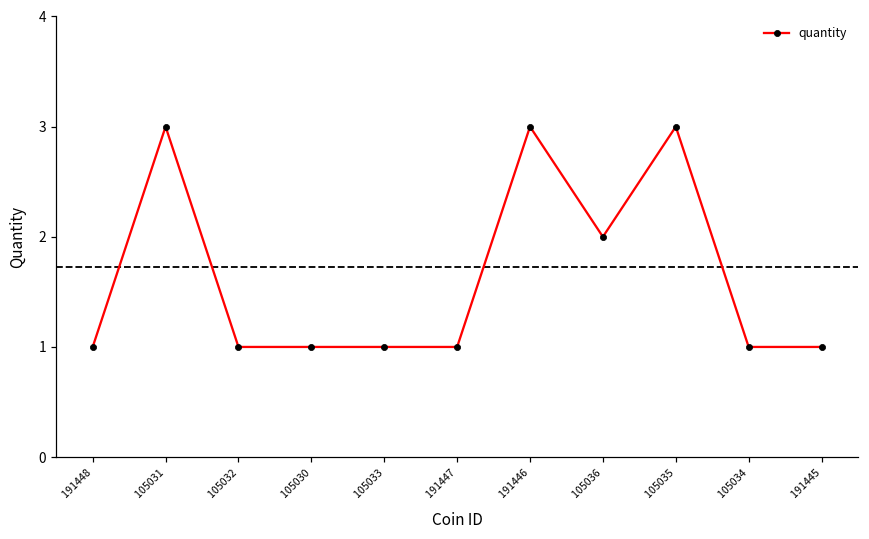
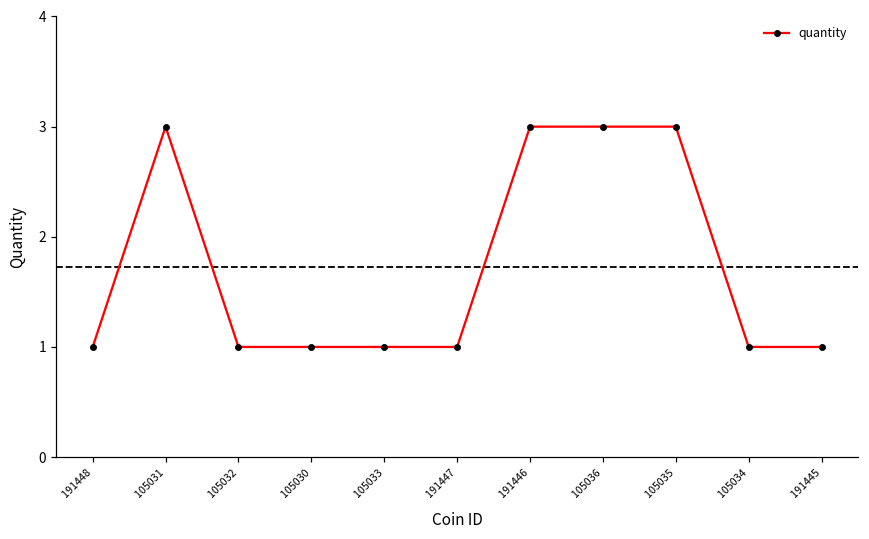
  {
    "191448": 1,
    "105031": 3,
    "105032": 1,
    "105030": 1,
    "105033": 1,
    "191447": 1,
    "191446": 3,
-   "105036": 2,
+   "105036": 3,
    "105035": 3,
    "105034": 1,
    "191445": 1
  }
